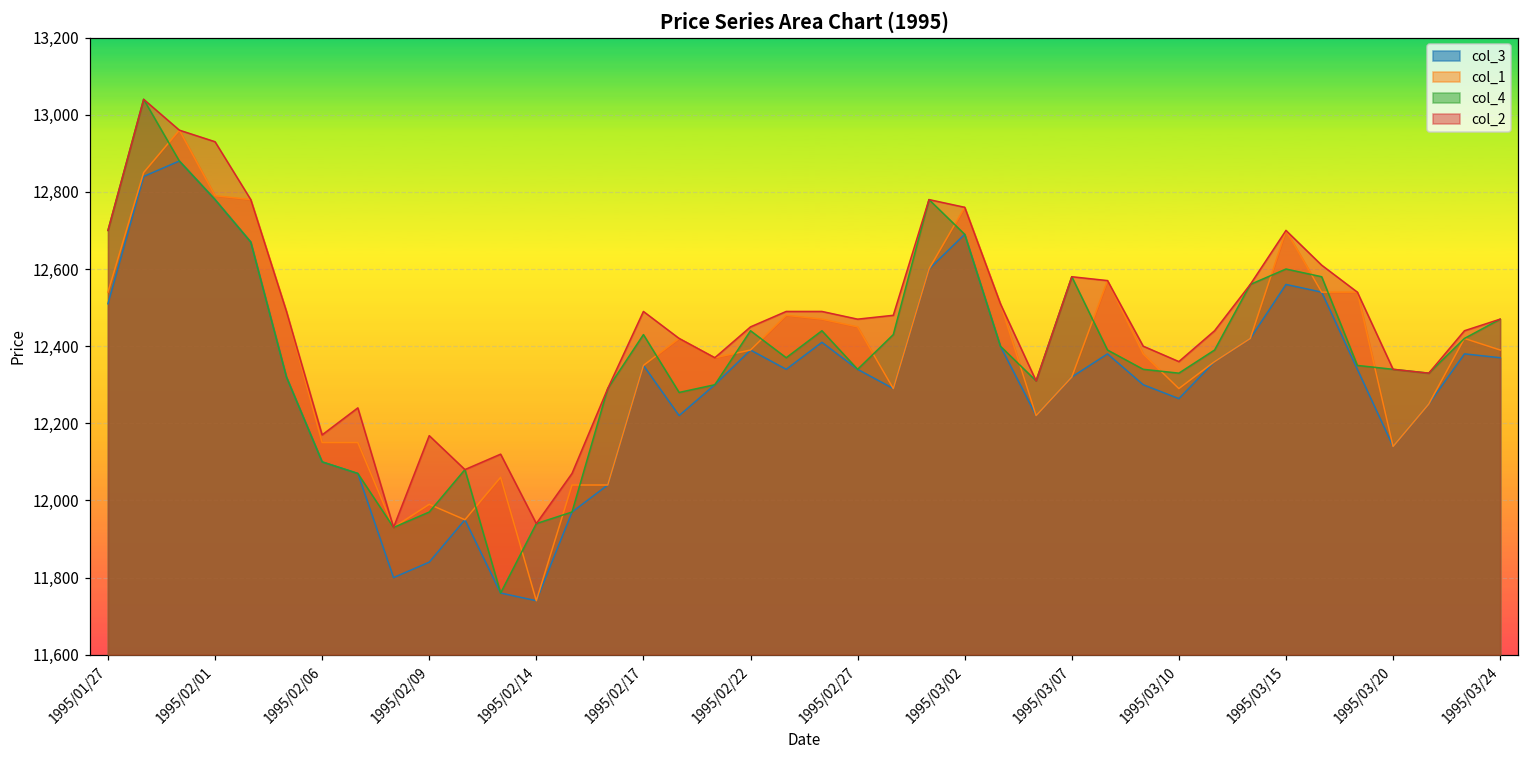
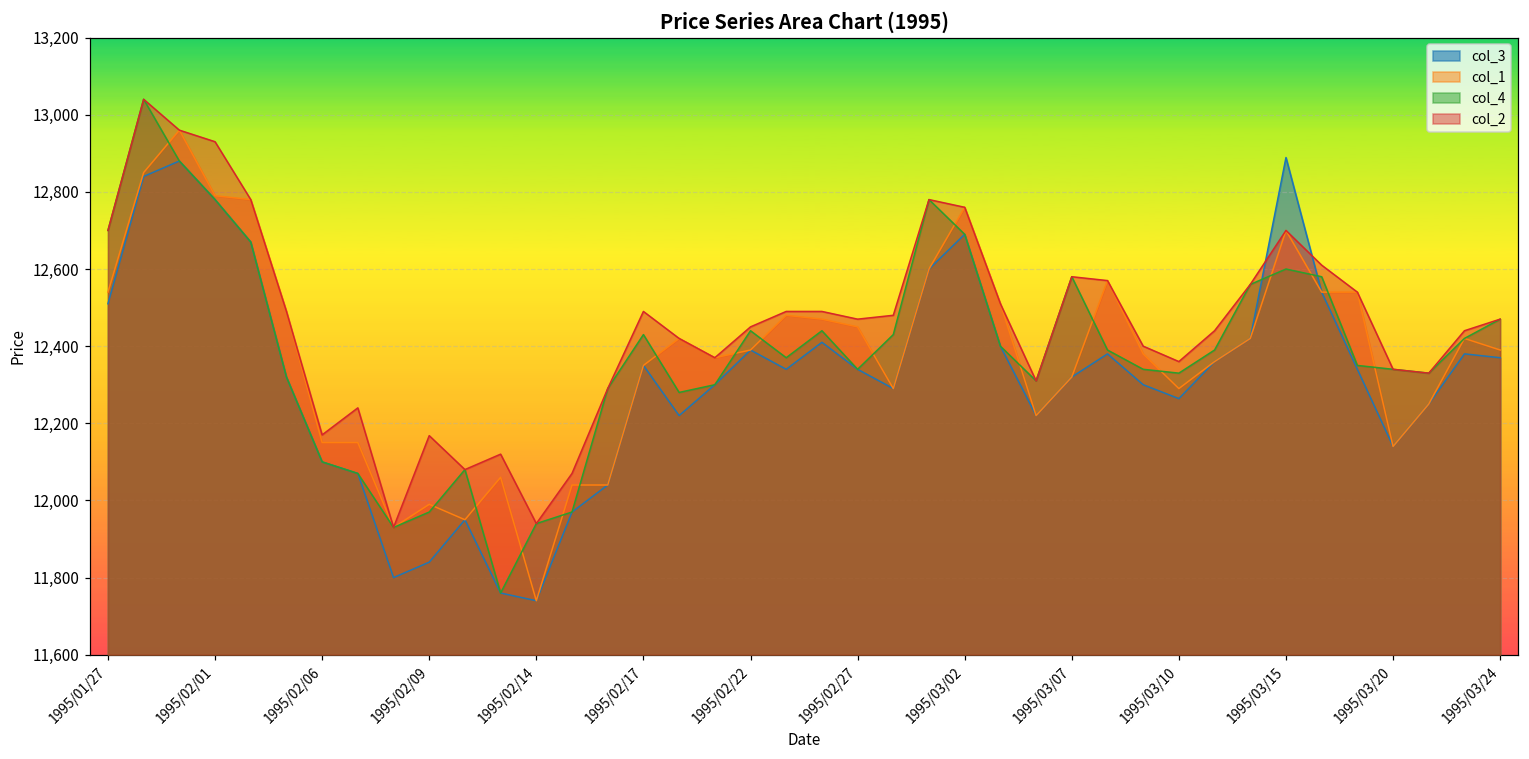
  {
    "col_3": {
      "1995/01/27": "12,510",
      "1995/02/09": "11,840",
      "1995/03/10": "12,260",
-     "1995/03/15": "12,560",
+     "1995/03/15": "12,890",
      "1995/03/24": "12,370"
    },
    "col_1": {
      "1995/01/27": "12,540",
      "1995/02/01": "12,790",
      "1995/02/06": "12,150",
      "1995/02/09": "11,990",
      "1995/02/27": "12,450",
      "1995/03/10": "12,290",
      "1995/03/24": "12,390"
    },
    "col_4": {
      "1995/02/09": "11,970",
      "1995/02/17": "12,430",
      "1995/02/22": "12,440",
      "1995/03/10": "12,330",
      "1995/03/15": "12,600"
    },
    "col_2": {
      "1995/02/01": "12,930",
      "1995/02/06": "12,170",
      "1995/02/09": "12,170",
      "1995/02/17": "12,490",
      "1995/02/22": "12,450",
      "1995/02/27": "12,470",
      "1995/03/10": "12,360"
    }
  }
